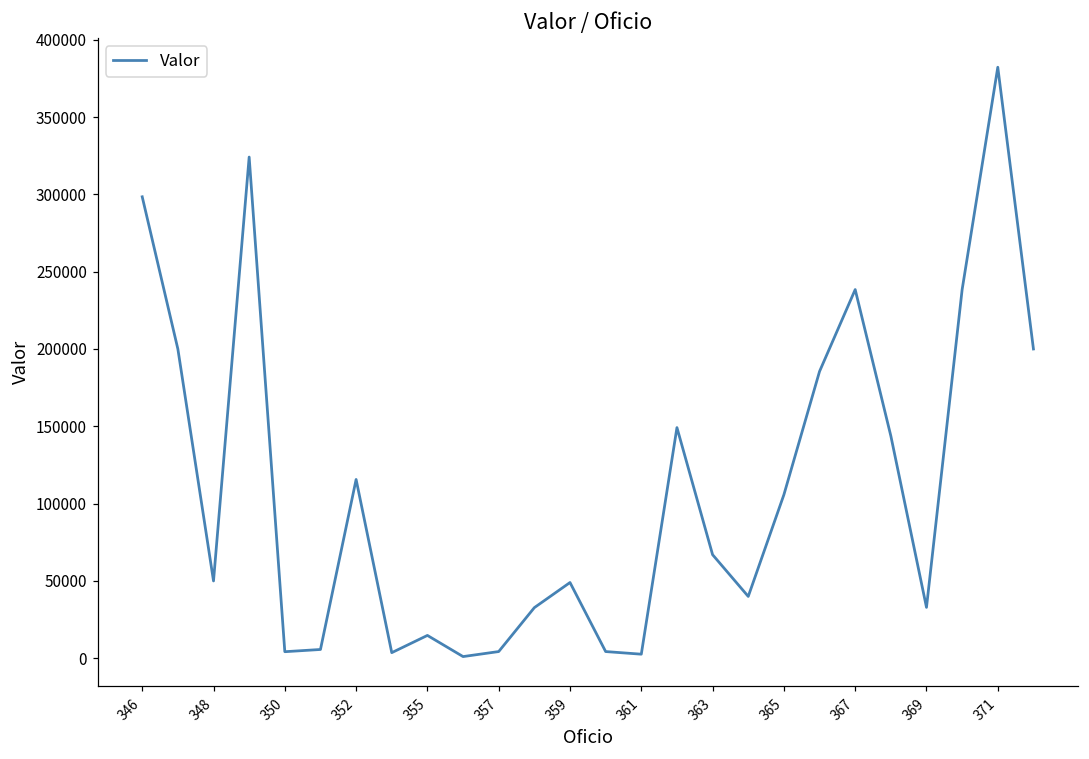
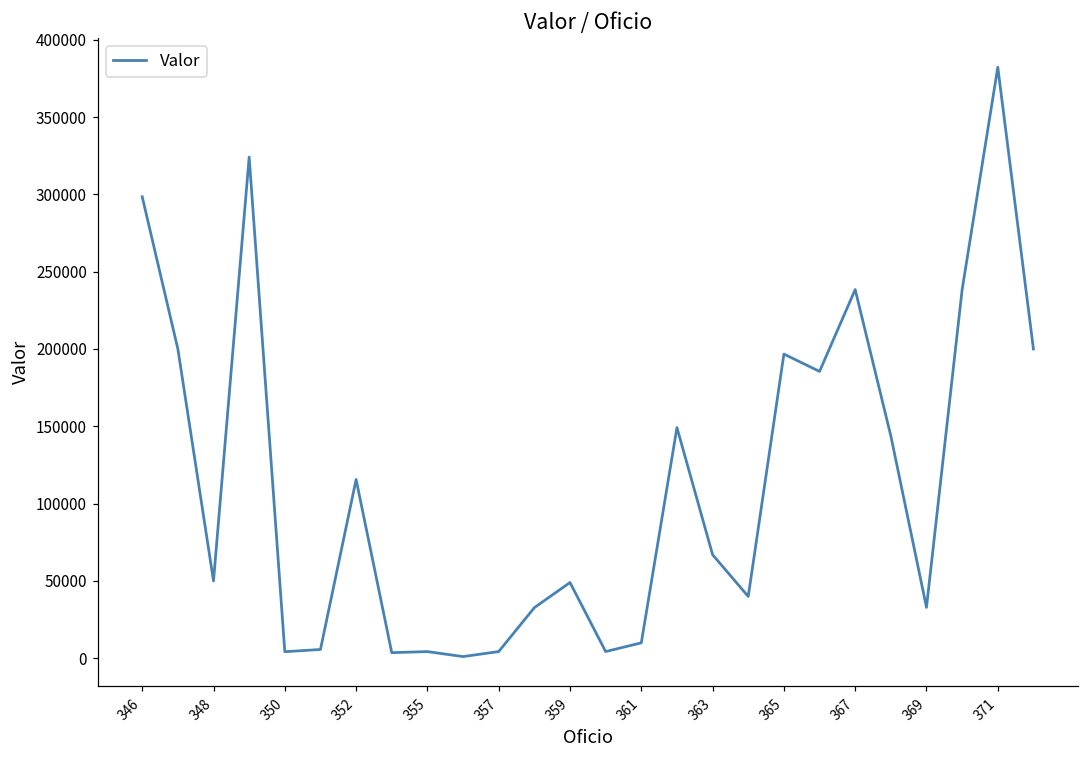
  {
    "346": 298000,
    "348": 50000,
    "350": 4000,
    "352": 116000,
-   "355": 15000,
+   "355": 4000,
    "357": 4000,
    "359": 49000,
-   "361": 3000,
+   "361": 10000,
    "363": 67000,
-   "365": 106000,
+   "365": 197000,
    "367": 238000,
    "369": 33000,
    "371": 382000
  }
